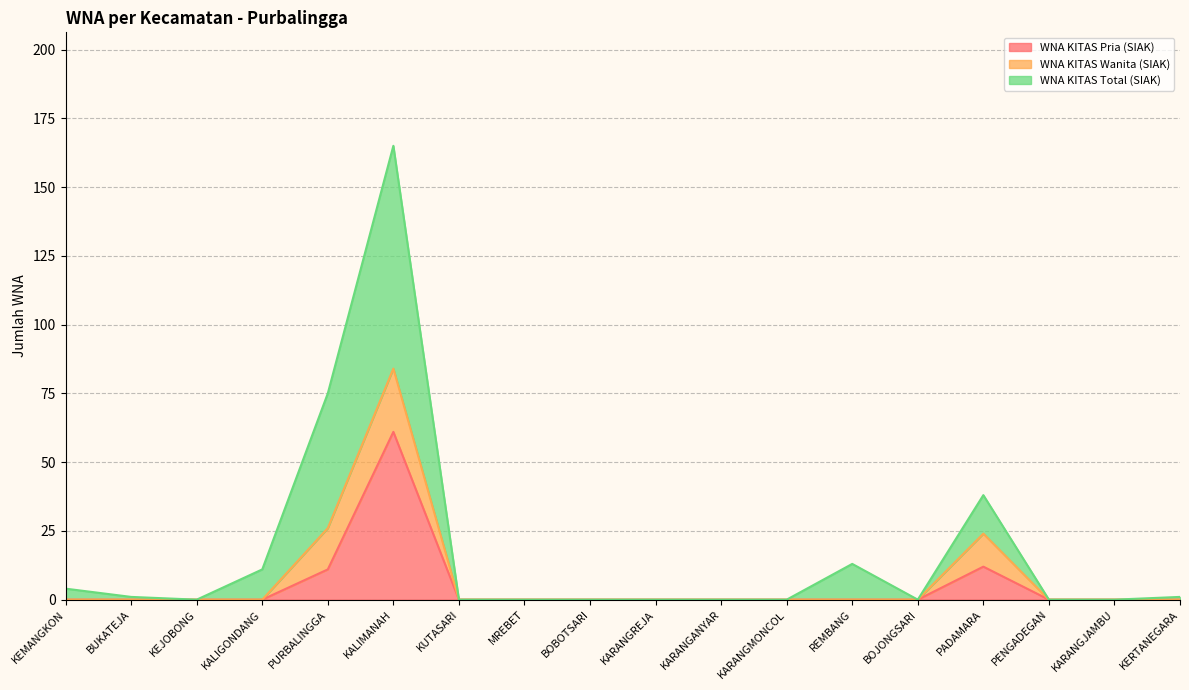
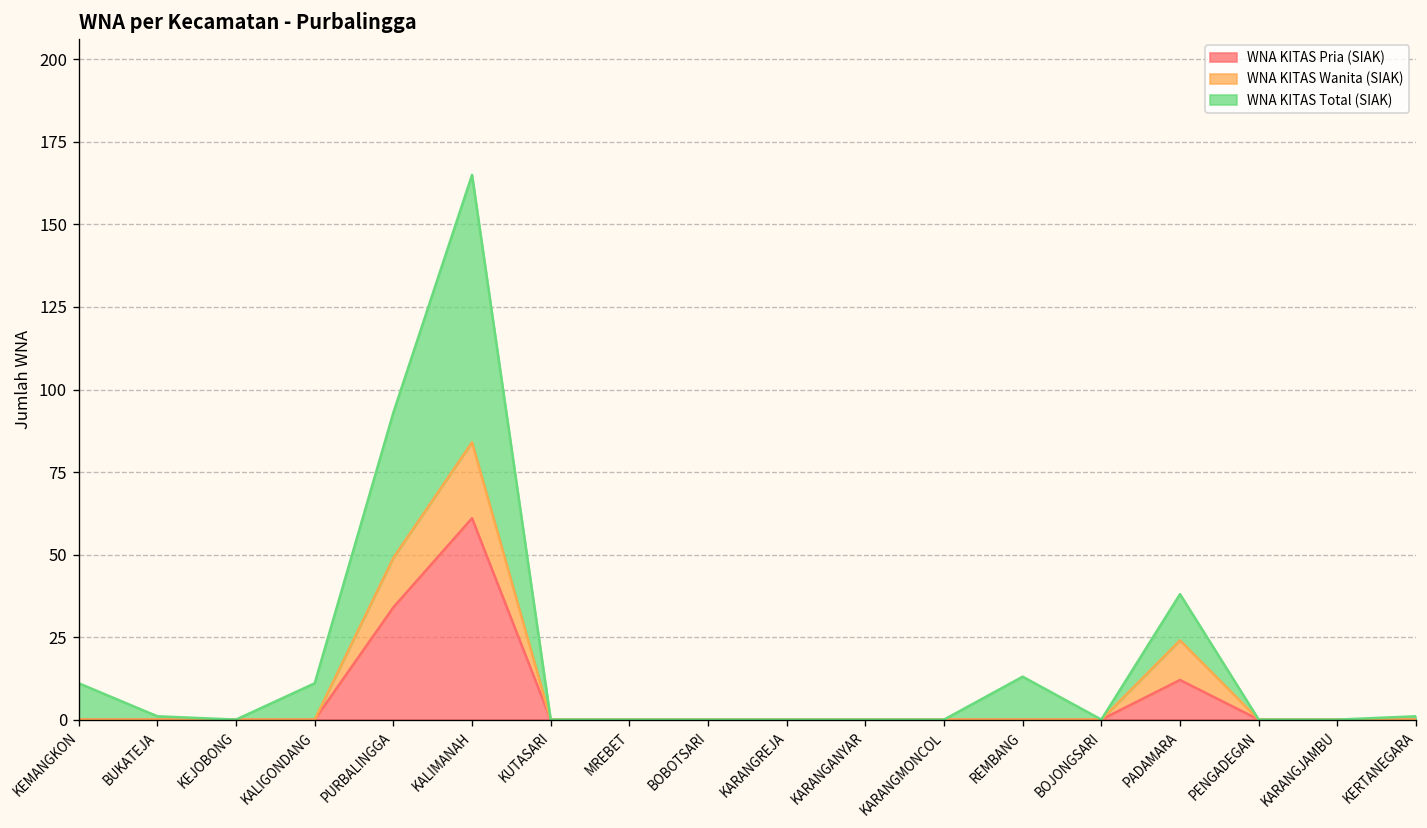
  {
    "WNA KITAS Pria (SIAK)": {
-     "PURBALINGGA": 11,
+     "PURBALINGGA": 34,
      "KALIMANAH": 61,
      "PADAMARA": 12
    },
    "WNA KITAS Wanita (SIAK)": {
      "PURBALINGGA": 15,
      "KALIMANAH": 23,
      "PADAMARA": 12
    },
    "WNA KITAS Total (SIAK)": {
-     "KEMANGKON": 4,
+     "KEMANGKON": 11,
      "BUKATEJA": 1,
      "KALIGONDANG": 11,
-     "PURBALINGGA": 49,
+     "PURBALINGGA": 44,
      "KALIMANAH": 81,
      "REMBANG": 13,
      "PADAMARA": 14,
      "KERTANEGARA": 1
    }
  }
